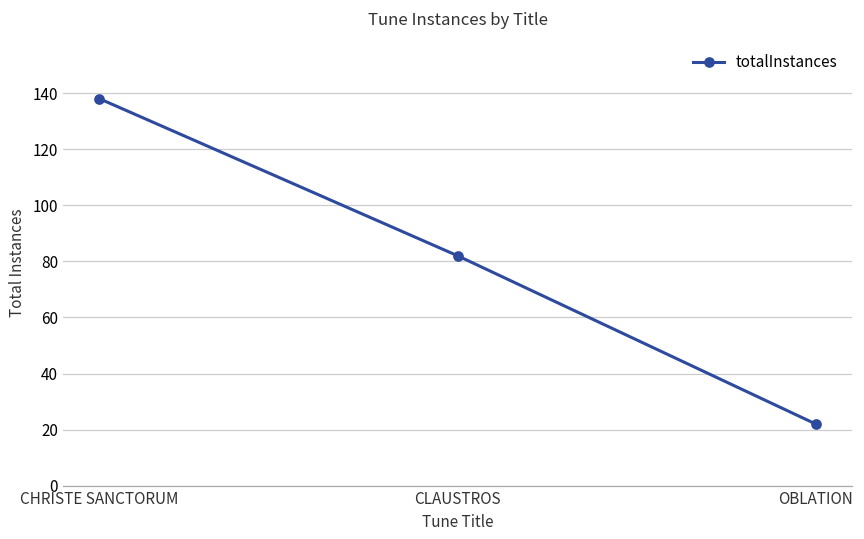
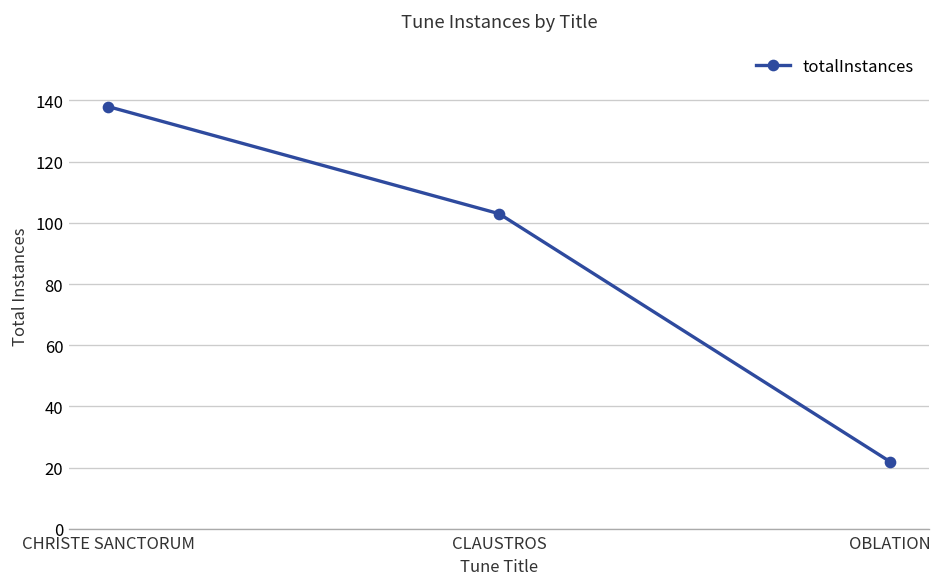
  {
    "CHRISTE SANCTORUM": 138,
-   "CLAUSTROS": 82,
+   "CLAUSTROS": 103,
    "OBLATION": 22
  }
